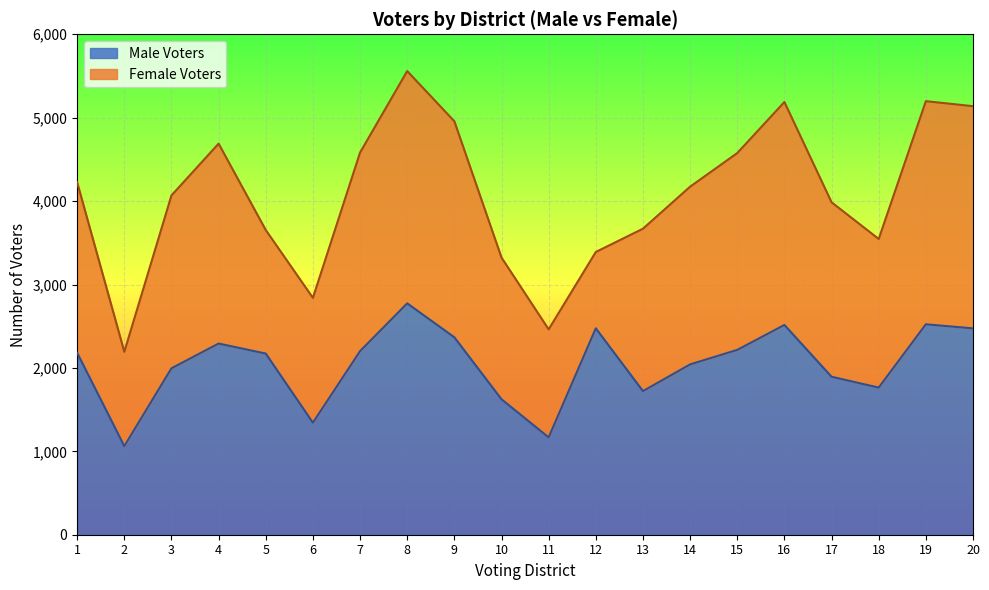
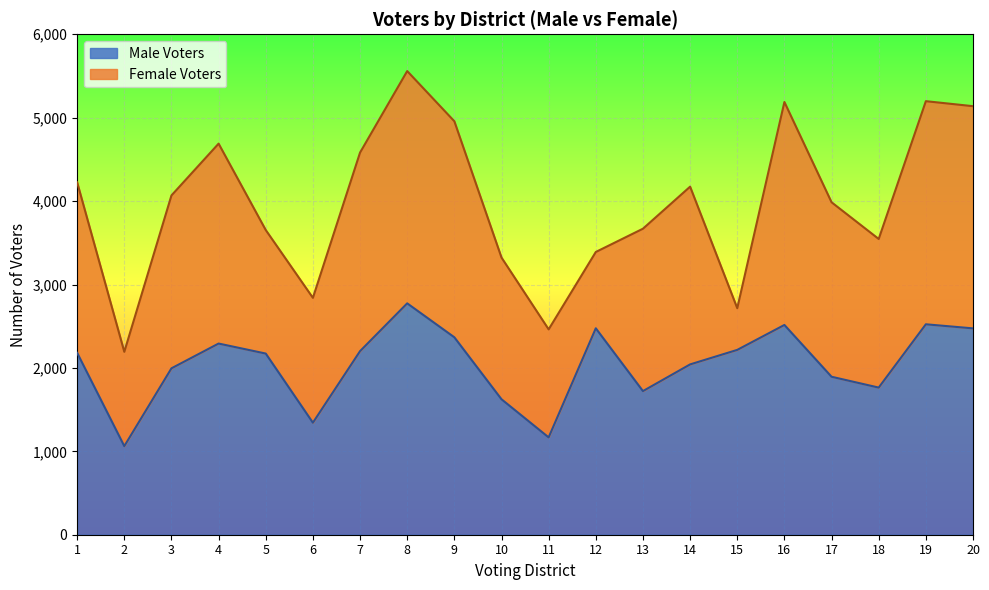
  {
    "Male Voters": {
      "1": "2,200",
      "2": "1,100",
      "3": "2,000",
      "4": "2,300",
      "5": "2,200",
      "6": "1,300",
      "7": "2,200",
      "8": "2,800",
      "9": "2,400",
      "10": "1,600",
      "11": "1,200",
      "12": "2,500",
      "13": "1,700",
      "14": "2,000",
      "15": "2,200",
      "16": "2,500",
      "17": "1,900",
      "18": "1,800",
      "19": "2,500",
      "20": "2,500"
    },
    "Female Voters": {
      "1": "2,000",
      "2": "1,100",
      "3": "2,100",
      "4": "2,400",
      "5": "1,500",
      "6": "1,500",
      "7": "2,400",
      "8": "2,800",
      "9": "2,600",
      "10": "1,700",
      "11": "1,300",
      "12": "900",
      "13": "1,900",
      "14": "2,100",
-     "15": "2,400",
+     "15": "500",
      "16": "2,700",
      "17": "2,100",
      "18": "1,800",
      "19": "2,700",
      "20": "2,700"
    }
  }
